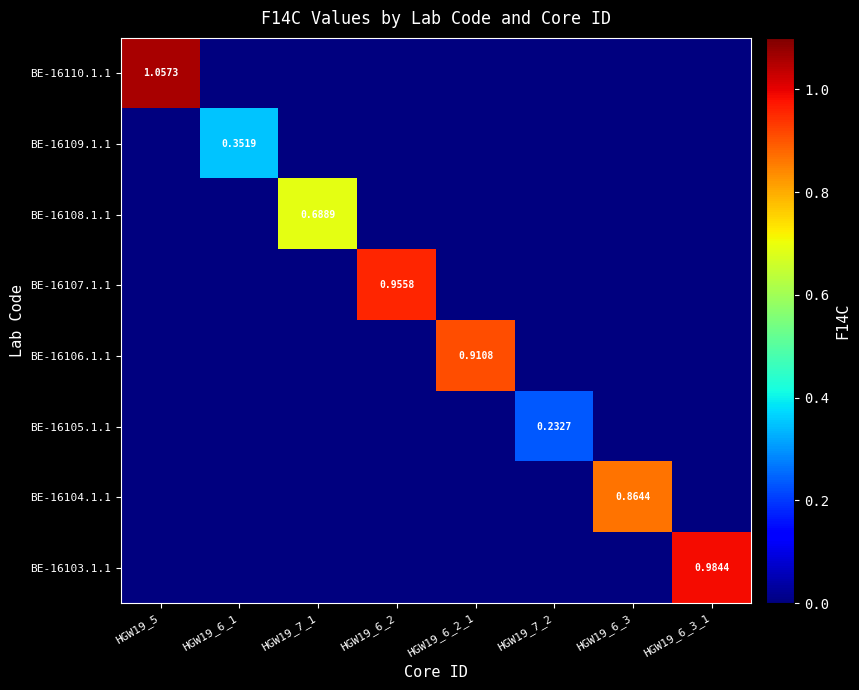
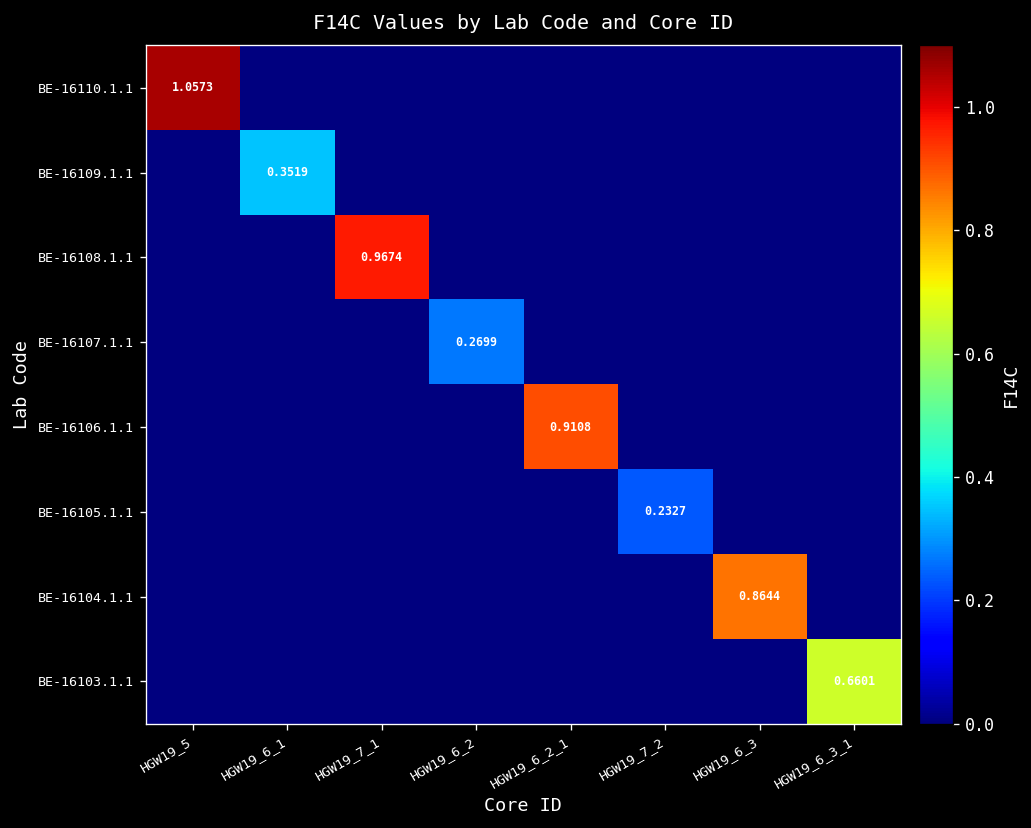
  {
    "BE-16110.1.1": {
      "HGW19_5": 1.0573
    },
    "BE-16109.1.1": {
      "HGW19_6_1": 0.3519
    },
    "BE-16108.1.1": {
-     "HGW19_7_1": 0.6889
+     "HGW19_7_1": 0.9674
    },
    "BE-16107.1.1": {
-     "HGW19_6_2": 0.9558
+     "HGW19_6_2": 0.2699
    },
    "BE-16106.1.1": {
      "HGW19_6_2_1": 0.9108
    },
    "BE-16105.1.1": {
      "HGW19_7_2": 0.2327
    },
    "BE-16104.1.1": {
      "HGW19_6_3": 0.8644
    },
    "BE-16103.1.1": {
-     "HGW19_6_3_1": 0.9844
+     "HGW19_6_3_1": 0.6601
    }
  }
